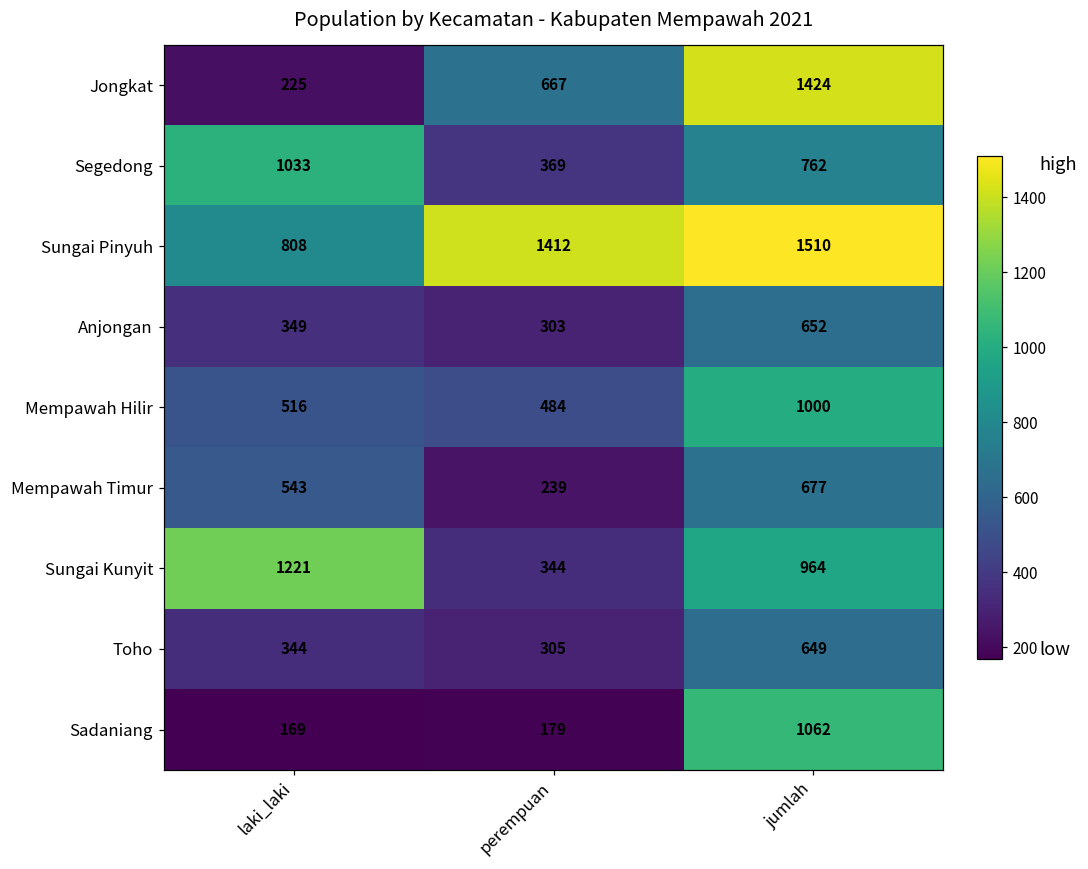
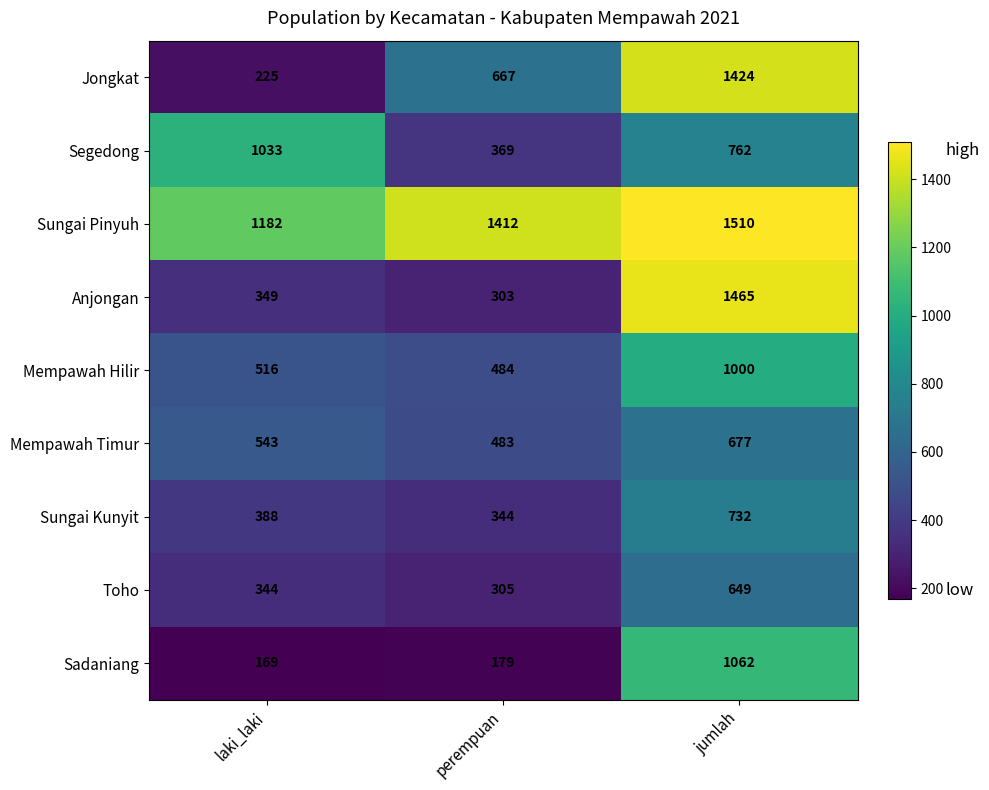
  {
    "Jongkat": {
      "laki_laki": 225,
      "perempuan": 667,
      "jumlah": 1424
    },
    "Segedong": {
      "laki_laki": 1033,
      "perempuan": 369,
      "jumlah": 762
    },
    "Sungai Pinyuh": {
-     "laki_laki": 808,
+     "laki_laki": 1182,
      "perempuan": 1412,
      "jumlah": 1510
    },
    "Anjongan": {
      "laki_laki": 349,
      "perempuan": 303,
-     "jumlah": 652
+     "jumlah": 1465
    },
    "Mempawah Hilir": {
      "laki_laki": 516,
      "perempuan": 484,
      "jumlah": 1000
    },
    "Mempawah Timur": {
      "laki_laki": 543,
-     "perempuan": 239,
+     "perempuan": 483,
      "jumlah": 677
    },
    "Sungai Kunyit": {
-     "laki_laki": 1221,
+     "laki_laki": 388,
      "perempuan": 344,
-     "jumlah": 964
+     "jumlah": 732
    },
    "Toho": {
      "laki_laki": 344,
      "perempuan": 305,
      "jumlah": 649
    },
    "Sadaniang": {
      "laki_laki": 169,
      "perempuan": 179,
      "jumlah": 1062
    }
  }
